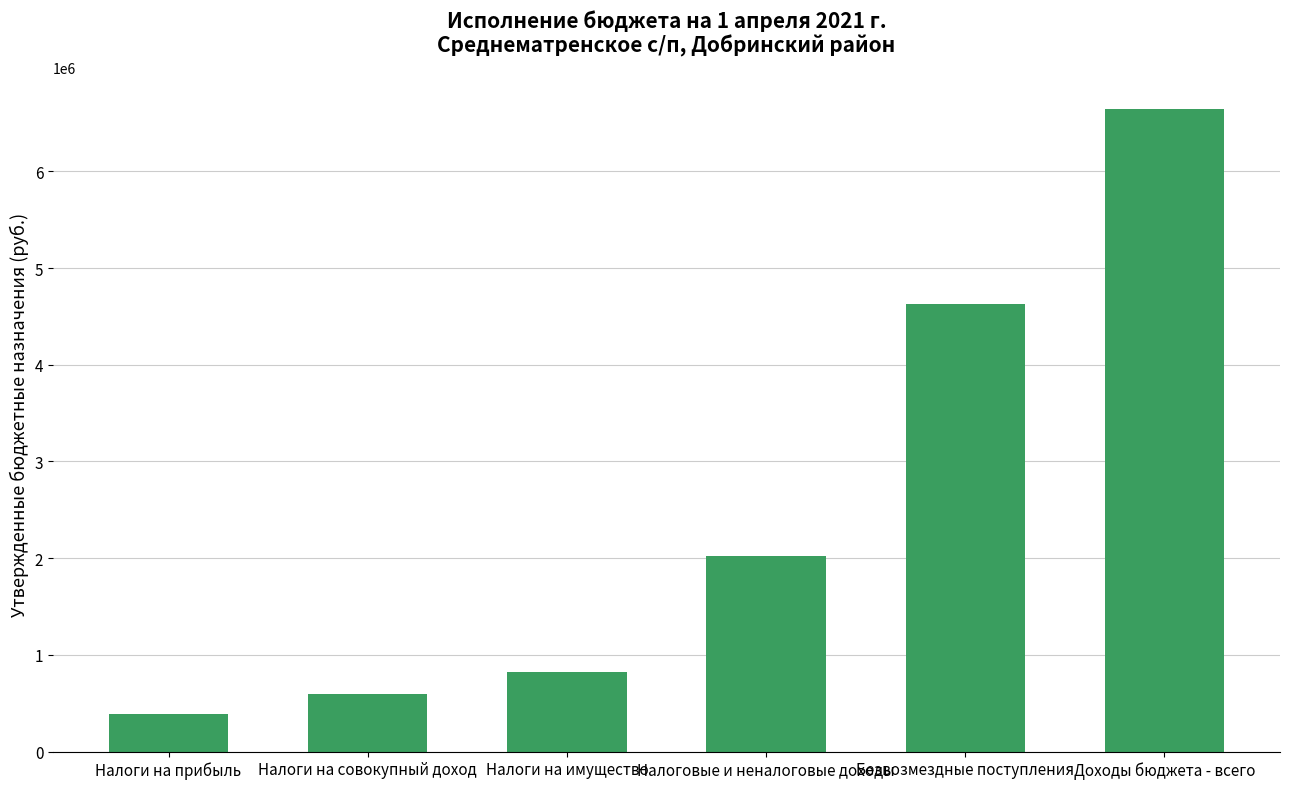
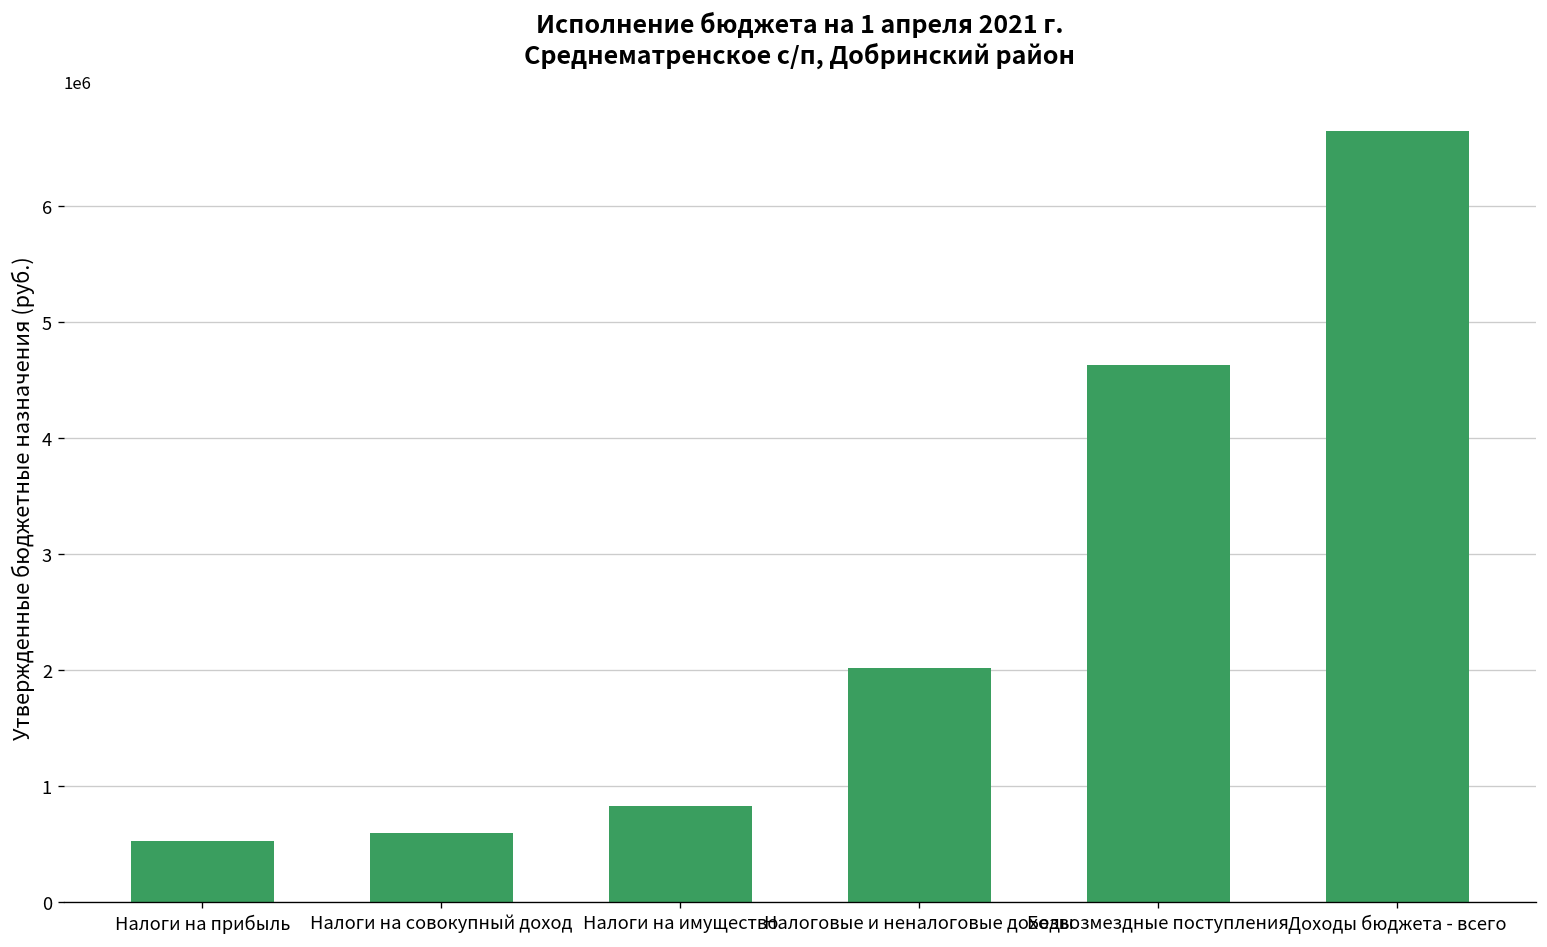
  {
-   "Налоги на прибыль": 400000,
+   "Налоги на прибыль": 500000,
    "Налоги на совокупный доход": 600000,
    "Налоги на имущество": 800000,
    "Доходы бюджета - всего": 6600000
  }
